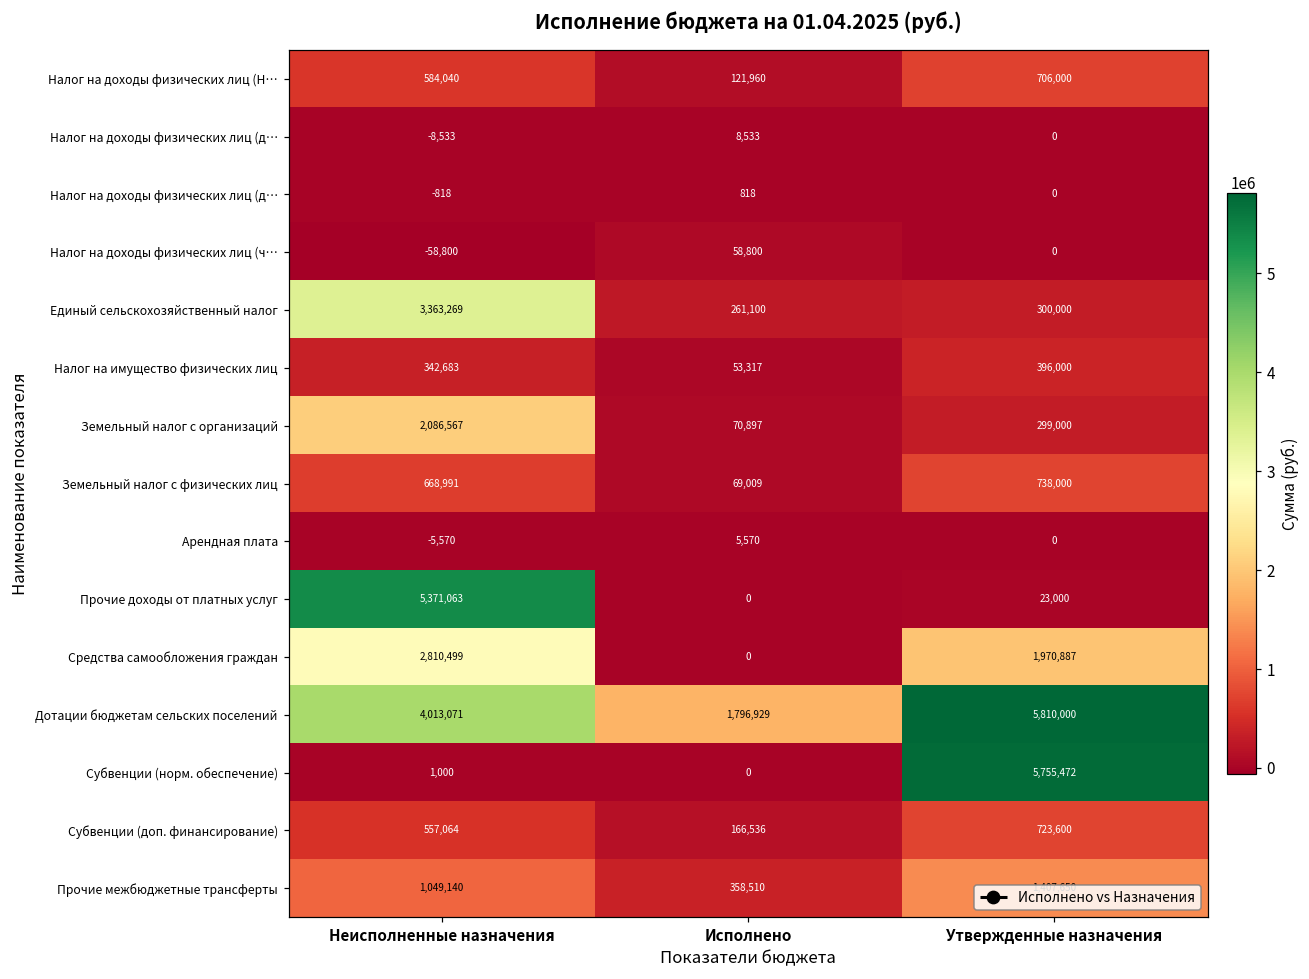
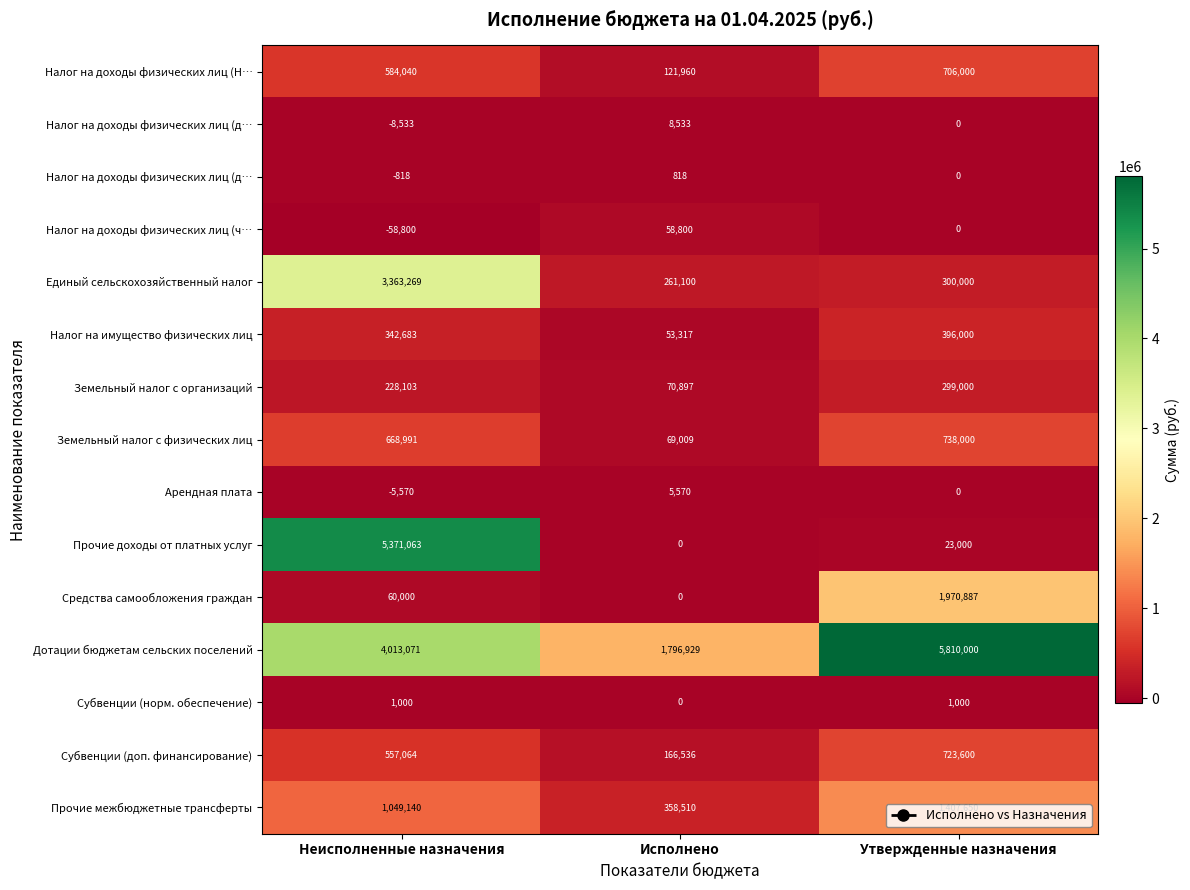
  {
    "Налог на доходы физических лиц (Н…": {
      "Неисполненные назначения": "584,040",
      "Исполнено": "121,960",
      "Утвержденные назначения": "706,000"
    },
    "Налог на доходы физических лиц (ч…": {
      "Неисполненные назначения": "-58,800",
      "Исполнено": "58,800",
      "Утвержденные назначения": "0"
    },
    "Единый сельскохозяйственный налог": {
      "Неисполненные назначения": "3,363,269",
      "Исполнено": "261,100",
      "Утвержденные назначения": "300,000"
    },
    "Налог на имущество физических лиц": {
      "Неисполненные назначения": "342,683",
      "Исполнено": "53,317",
      "Утвержденные назначения": "396,000"
    },
    "Земельный налог с организаций": {
-     "Неисполненные назначения": "2,086,567",
+     "Неисполненные назначения": "228,103",
      "Исполнено": "70,897",
      "Утвержденные назначения": "299,000"
    },
    "Земельный налог с физических лиц": {
      "Неисполненные назначения": "668,991",
      "Исполнено": "69,009",
      "Утвержденные назначения": "738,000"
    },
    "Арендная плата": {
      "Неисполненные назначения": "-5,570",
      "Исполнено": "5,570",
      "Утвержденные назначения": "0"
    },
    "Прочие доходы от платных услуг": {
      "Неисполненные назначения": "5,371,063",
      "Исполнено": "0",
      "Утвержденные назначения": "23,000"
    },
    "Средства самообложения граждан": {
-     "Неисполненные назначения": "2,810,499",
+     "Неисполненные назначения": "60,000",
      "Исполнено": "0",
      "Утвержденные назначения": "1,970,887"
    },
    "Дотации бюджетам сельских поселений": {
      "Неисполненные назначения": "4,013,071",
      "Исполнено": "1,796,929",
      "Утвержденные назначения": "5,810,000"
    },
    "Субвенции (норм. обеспечение)": {
      "Неисполненные назначения": "1,000",
      "Исполнено": "0",
-     "Утвержденные назначения": "5,755,472"
+     "Утвержденные назначения": "1,000"
    },
    "Субвенции (доп. финансирование)": {
      "Неисполненные назначения": "557,064",
      "Исполнено": "166,536",
      "Утвержденные назначения": "723,600"
    },
    "Прочие межбюджетные трансферты": {
      "Неисполненные назначения": "1,049,140",
      "Исполнено": "358,510"
    }
  }
